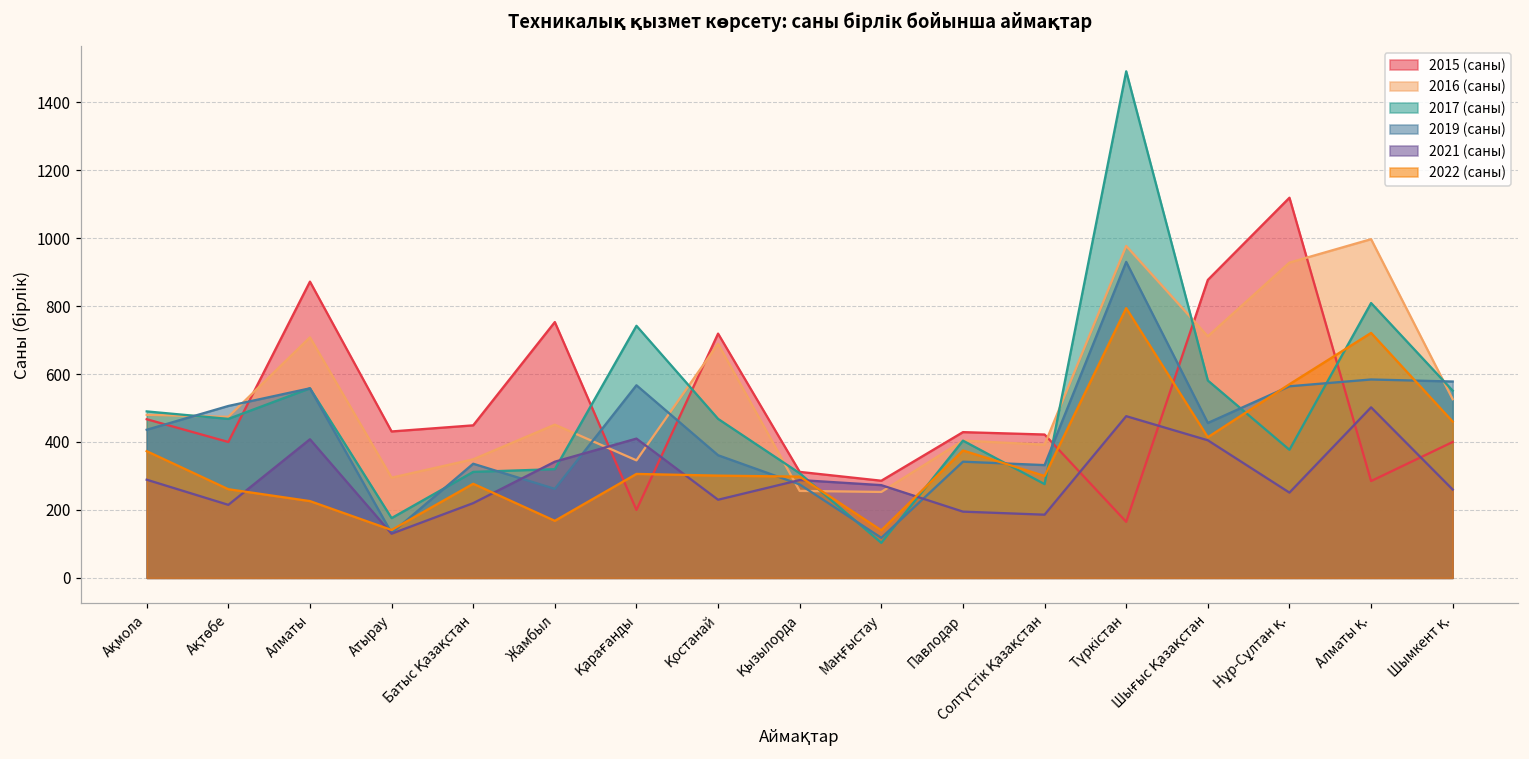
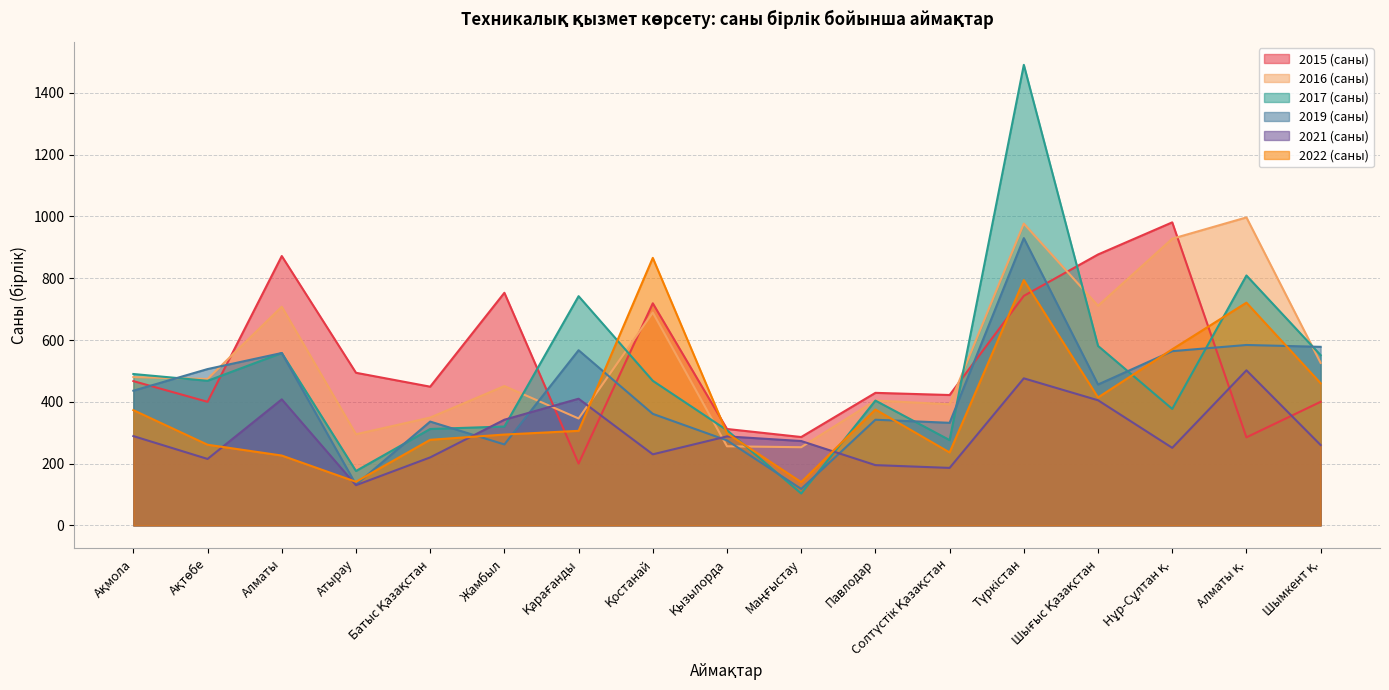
  {
    "2015 (саны)": {
      "Ақмола": 470,
      "Ақтөбе": 400,
      "Алматы": 870,
-     "Атырау": 430,
+     "Атырау": 490,
      "Батыс Қазақстан": 450,
      "Жамбыл": 750,
      "Қарағанды": 200,
      "Қостанай": 720,
      "Маңғыстау": 290,
      "Павлодар": 430,
      "Солтүстік Қазақстан": 420,
-     "Түркістан": 170,
+     "Түркістан": 740,
      "Шығыс Қазақстан": 880,
-     "Нұр-Сұлтан қ.": 1120,
+     "Нұр-Сұлтан қ.": 980,
      "Алматы қ.": 290,
      "Шымкент қ.": 400
    },
    "2016 (саны)": {
      "Ақмола": 480,
      "Алматы": 710,
      "Атырау": 300,
      "Батыс Қазақстан": 350,
      "Жамбыл": 450,
      "Қарағанды": 350,
      "Қостанай": 690,
      "Қызылорда": 260,
      "Маңғыстау": 250,
      "Солтүстік Қазақстан": 390,
      "Түркістан": 980,
      "Шығыс Қазақстан": 710,
      "Нұр-Сұлтан қ.": 930,
      "Алматы қ.": 1000,
      "Шымкент қ.": 530
    },
    "2022 (саны)": {
      "Ақмола": 370,
      "Ақтөбе": 260,
      "Алматы": 230,
      "Атырау": 140,
      "Батыс Қазақстан": 280,
-     "Жамбыл": 170,
+     "Жамбыл": 290,
      "Қарағанды": 310,
-     "Қостанай": 300,
+     "Қостанай": 870,
      "Қызылорда": 300,
      "Маңғыстау": 140,
      "Павлодар": 380,
-     "Солтүстік Қазақстан": 300,
+     "Солтүстік Қазақстан": 240,
      "Түркістан": 790,
      "Шығыс Қазақстан": 410,
      "Алматы қ.": 720,
      "Шымкент қ.": 460
    }
  }
